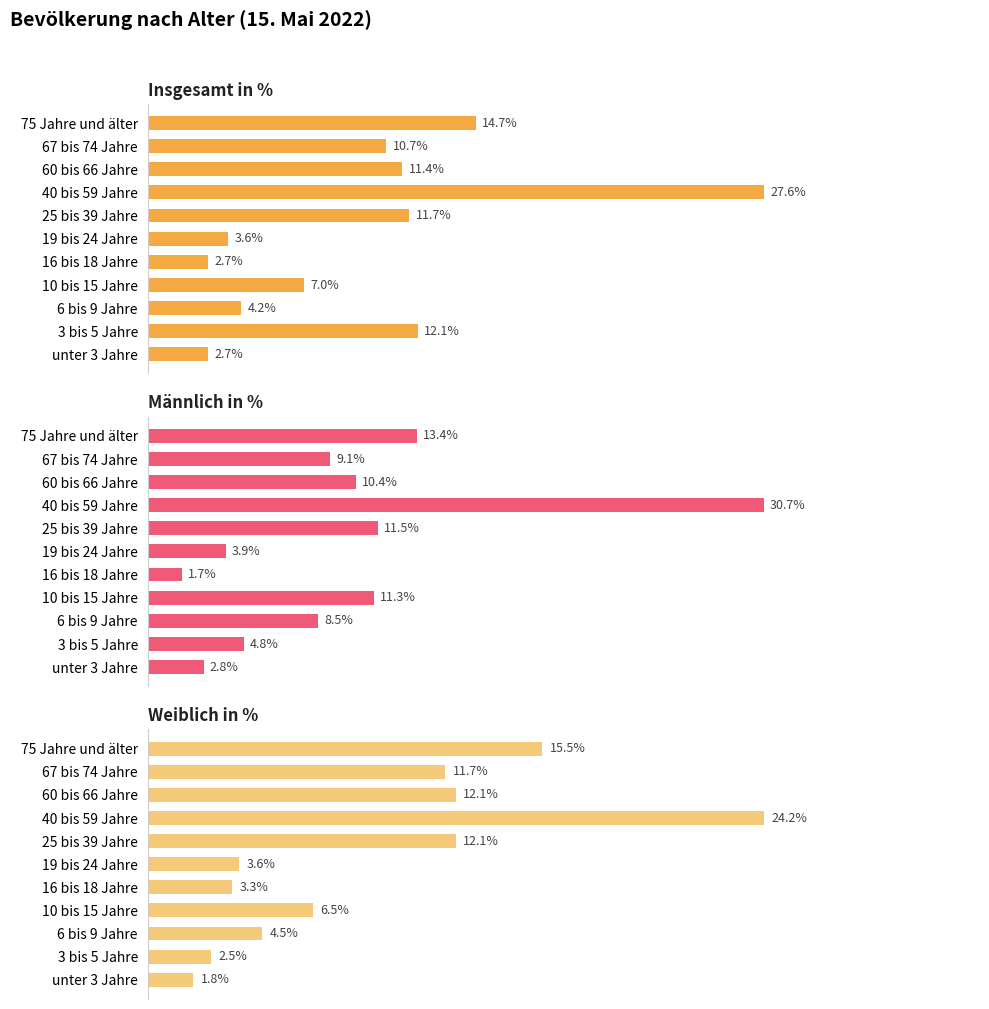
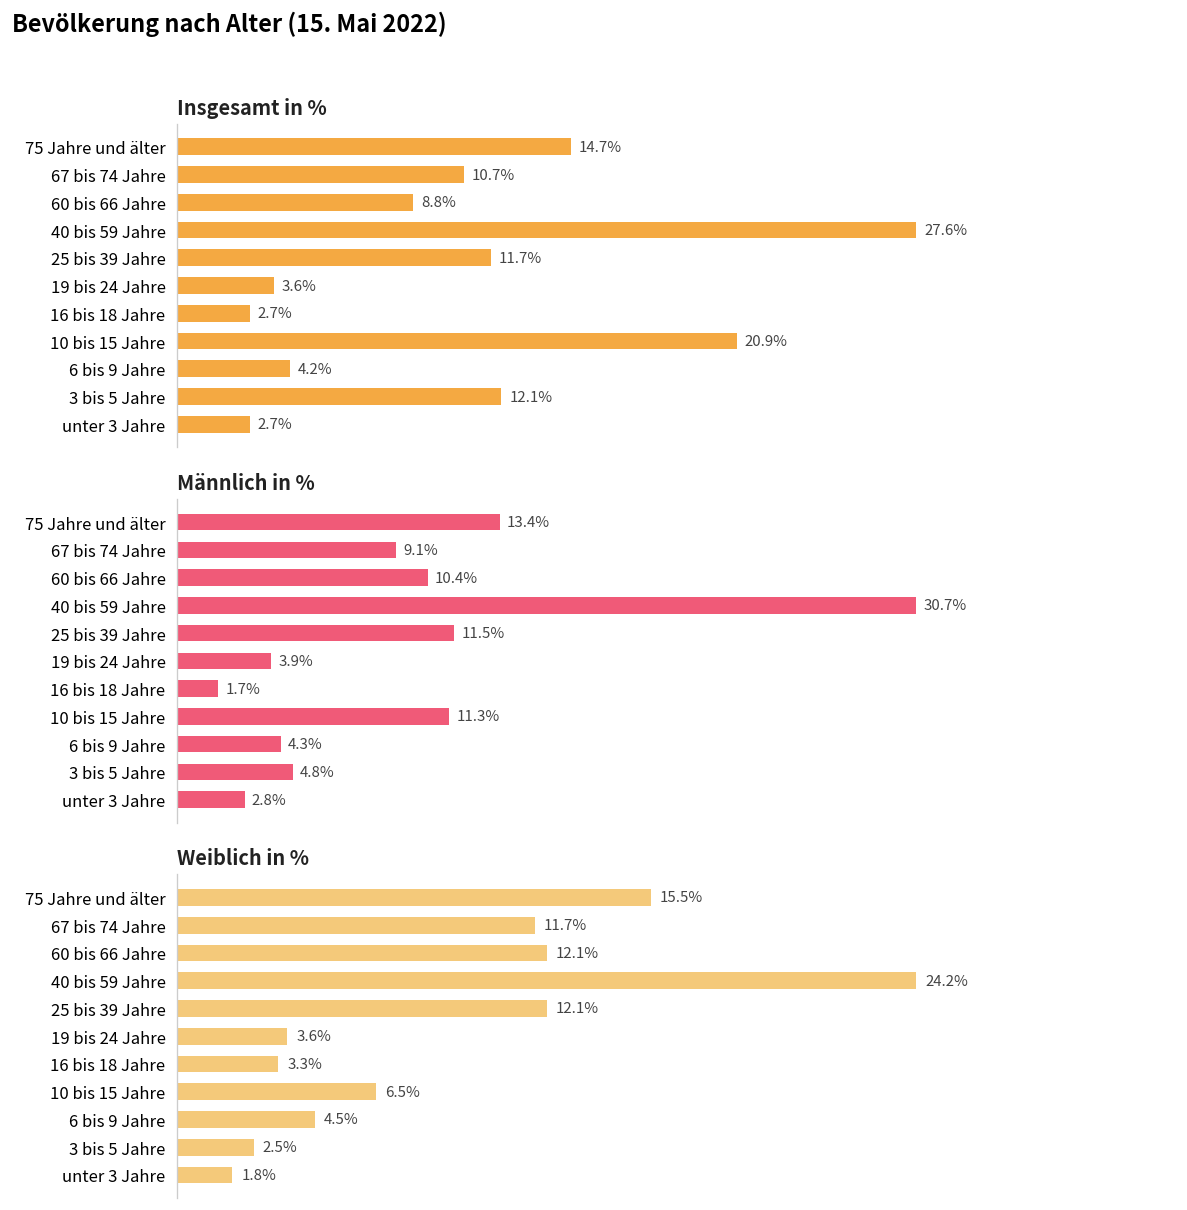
  {
    "Insgesamt in %": {
      "75 Jahre und älter": "14.7%",
      "67 bis 74 Jahre": "10.7%",
-     "60 bis 66 Jahre": "11.4%",
+     "60 bis 66 Jahre": "8.8%",
      "40 bis 59 Jahre": "27.6%",
      "25 bis 39 Jahre": "11.7%",
      "19 bis 24 Jahre": "3.6%",
      "16 bis 18 Jahre": "2.7%",
-     "10 bis 15 Jahre": "7.0%",
+     "10 bis 15 Jahre": "20.9%",
      "6 bis 9 Jahre": "4.2%",
      "3 bis 5 Jahre": "12.1%",
      "unter 3 Jahre": "2.7%"
    },
    "Männlich in %": {
      "75 Jahre und älter": "13.4%",
      "67 bis 74 Jahre": "9.1%",
      "60 bis 66 Jahre": "10.4%",
      "40 bis 59 Jahre": "30.7%",
      "25 bis 39 Jahre": "11.5%",
      "19 bis 24 Jahre": "3.9%",
      "16 bis 18 Jahre": "1.7%",
      "10 bis 15 Jahre": "11.3%",
-     "6 bis 9 Jahre": "8.5%",
+     "6 bis 9 Jahre": "4.3%",
      "3 bis 5 Jahre": "4.8%",
      "unter 3 Jahre": "2.8%"
    },
    "Weiblich in %": {
      "75 Jahre und älter": "15.5%",
      "67 bis 74 Jahre": "11.7%",
      "60 bis 66 Jahre": "12.1%",
      "40 bis 59 Jahre": "24.2%",
      "25 bis 39 Jahre": "12.1%",
      "19 bis 24 Jahre": "3.6%",
      "16 bis 18 Jahre": "3.3%",
      "10 bis 15 Jahre": "6.5%",
      "6 bis 9 Jahre": "4.5%",
      "3 bis 5 Jahre": "2.5%",
      "unter 3 Jahre": "1.8%"
    }
  }
